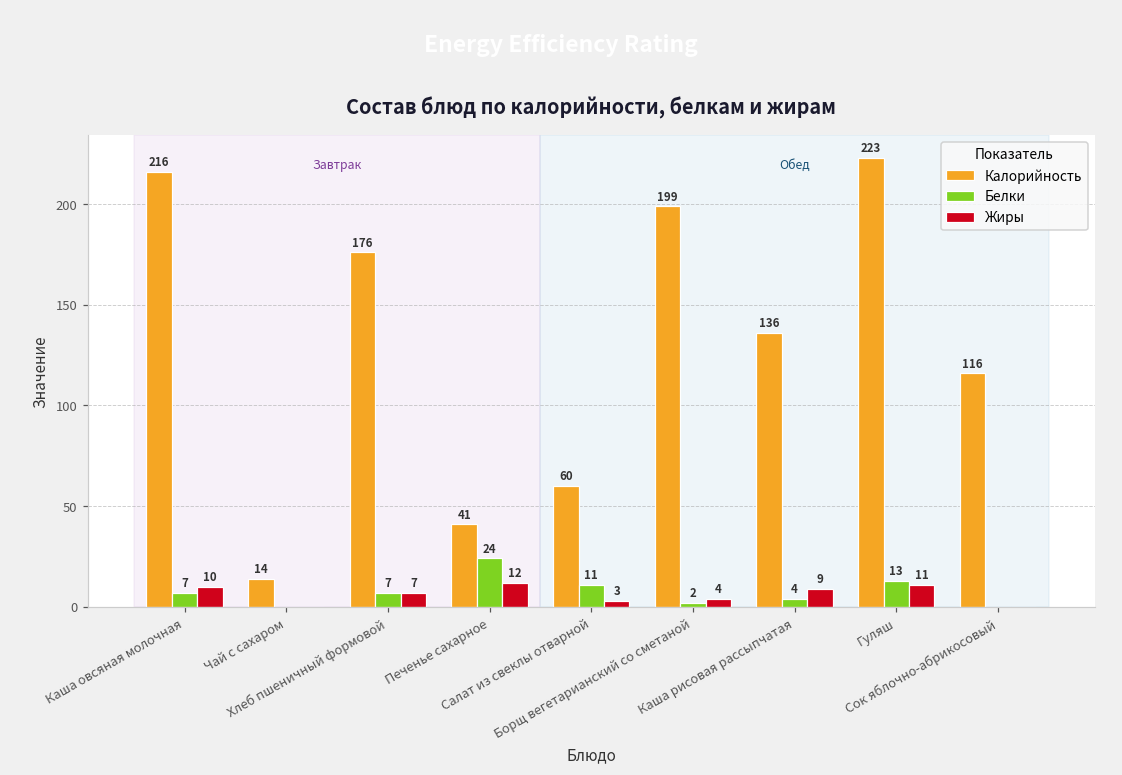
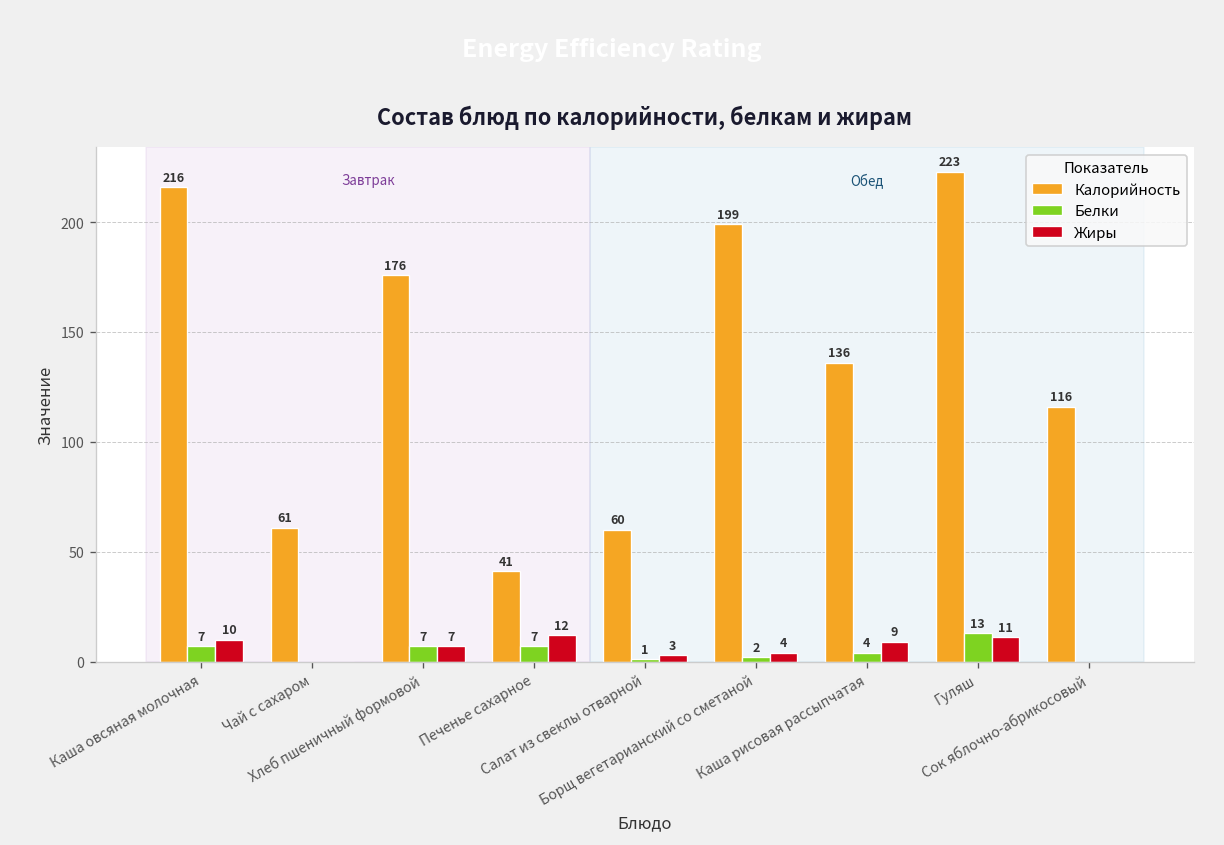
  {
    "Калорийность": {
      "Каша овсяная молочная": 216,
-     "Чай с сахаром": 14,
+     "Чай с сахаром": 61,
      "Хлеб пшеничный формовой": 176,
      "Печенье сахарное": 41,
      "Салат из свеклы отварной": 60,
      "Борщ вегетарианский со сметаной": 199,
      "Каша рисовая рассыпчатая": 136,
      "Гуляш": 223,
      "Сок яблочно-абрикосовый": 116
    },
    "Белки": {
      "Каша овсяная молочная": 7,
      "Хлеб пшеничный формовой": 7,
-     "Печенье сахарное": 24,
-     "Салат из свеклы отварной": 11,
+     "Печенье сахарное": 7,
+     "Салат из свеклы отварной": 1,
      "Борщ вегетарианский со сметаной": 2,
      "Каша рисовая рассыпчатая": 4,
      "Гуляш": 13
    },
    "Жиры": {
      "Каша овсяная молочная": 10,
      "Хлеб пшеничный формовой": 7,
      "Печенье сахарное": 12,
      "Салат из свеклы отварной": 3,
      "Борщ вегетарианский со сметаной": 4,
      "Каша рисовая рассыпчатая": 9,
      "Гуляш": 11
    }
  }
